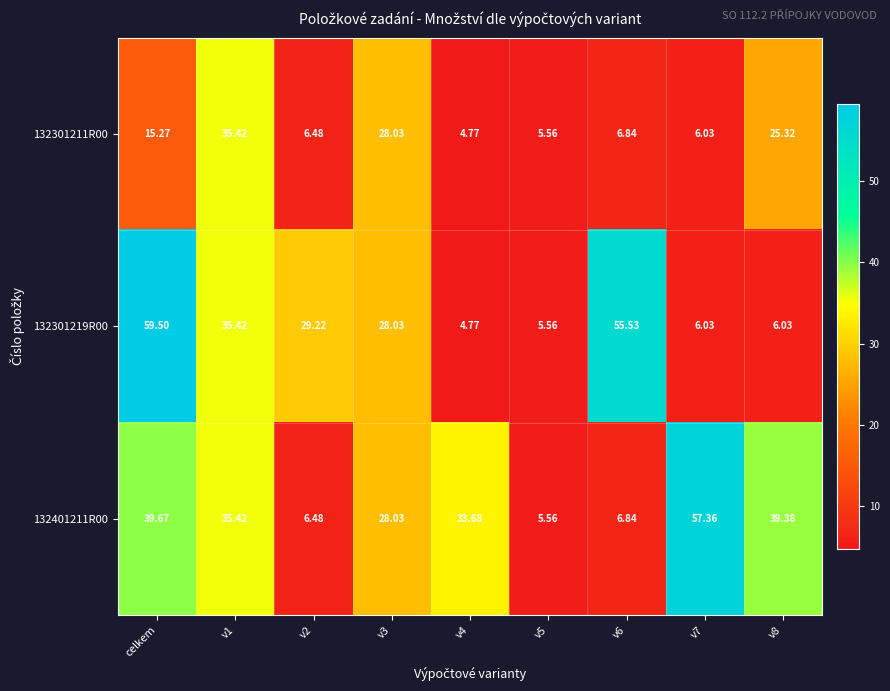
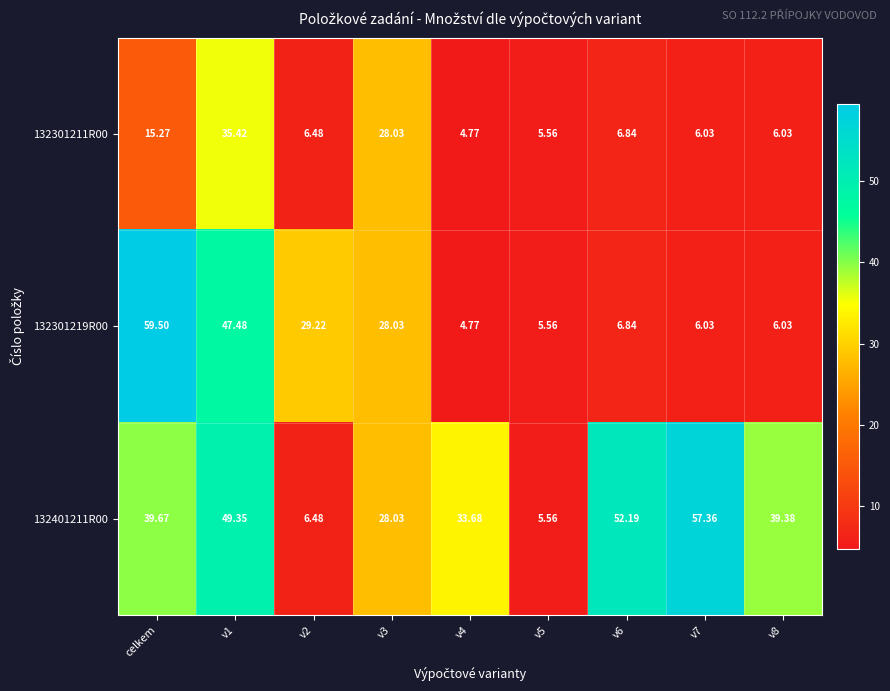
  {
    "132301211R00": {
      "celkem": 15.27,
      "v1": 35.42,
      "v2": 6.48,
      "v3": 28.03,
      "v4": 4.77,
      "v5": 5.56,
      "v6": 6.84,
      "v7": 6.03,
-     "v8": 25.32
+     "v8": 6.03
    },
    "132301219R00": {
      "celkem": 59.50,
-     "v1": 35.42,
+     "v1": 47.48,
      "v2": 29.22,
      "v3": 28.03,
      "v4": 4.77,
      "v5": 5.56,
-     "v6": 55.53,
+     "v6": 6.84,
      "v7": 6.03,
      "v8": 6.03
    },
    "132401211R00": {
      "celkem": 39.67,
-     "v1": 35.42,
+     "v1": 49.35,
      "v2": 6.48,
      "v3": 28.03,
      "v4": 33.68,
      "v5": 5.56,
-     "v6": 6.84,
+     "v6": 52.19,
      "v7": 57.36,
      "v8": 39.38
    }
  }
